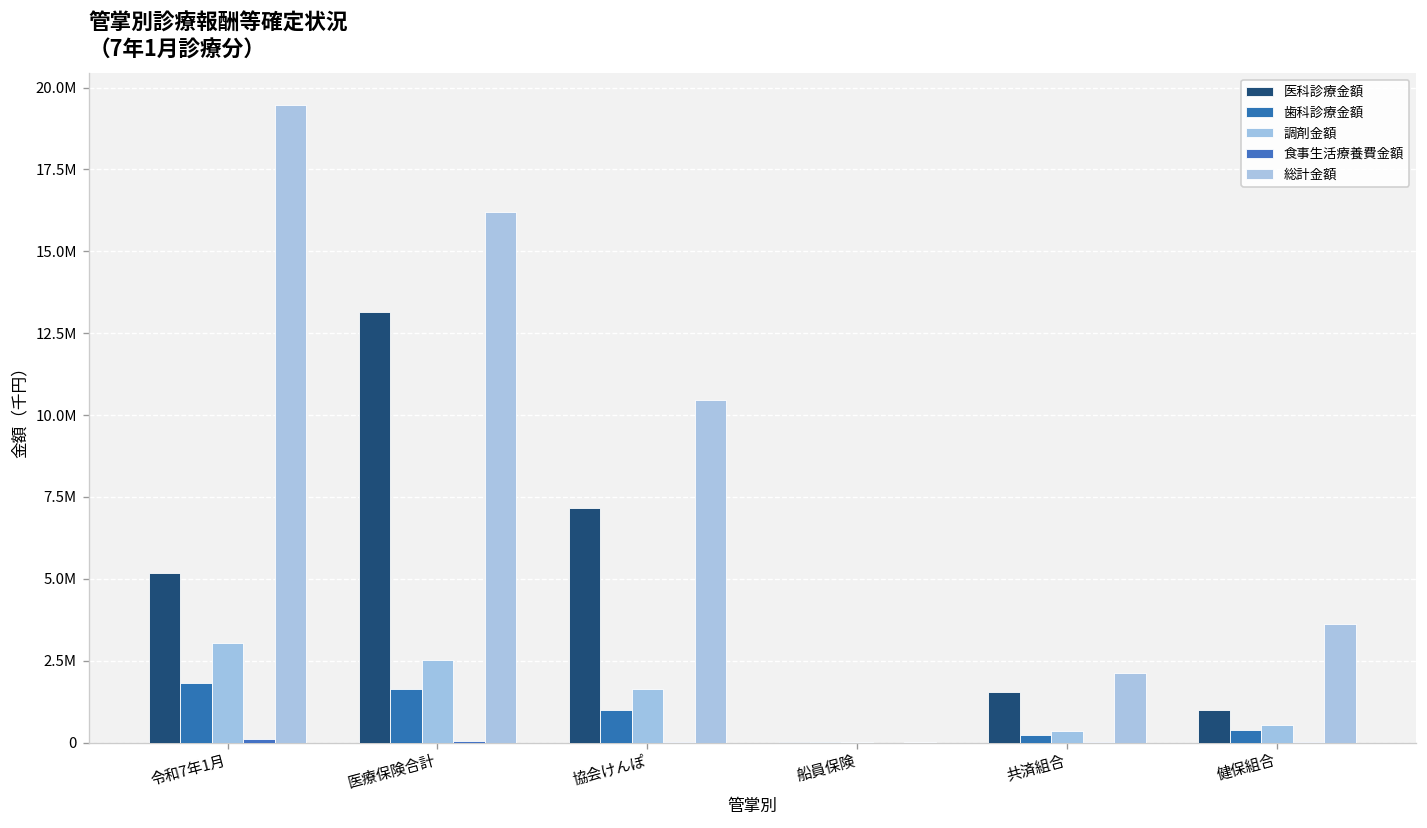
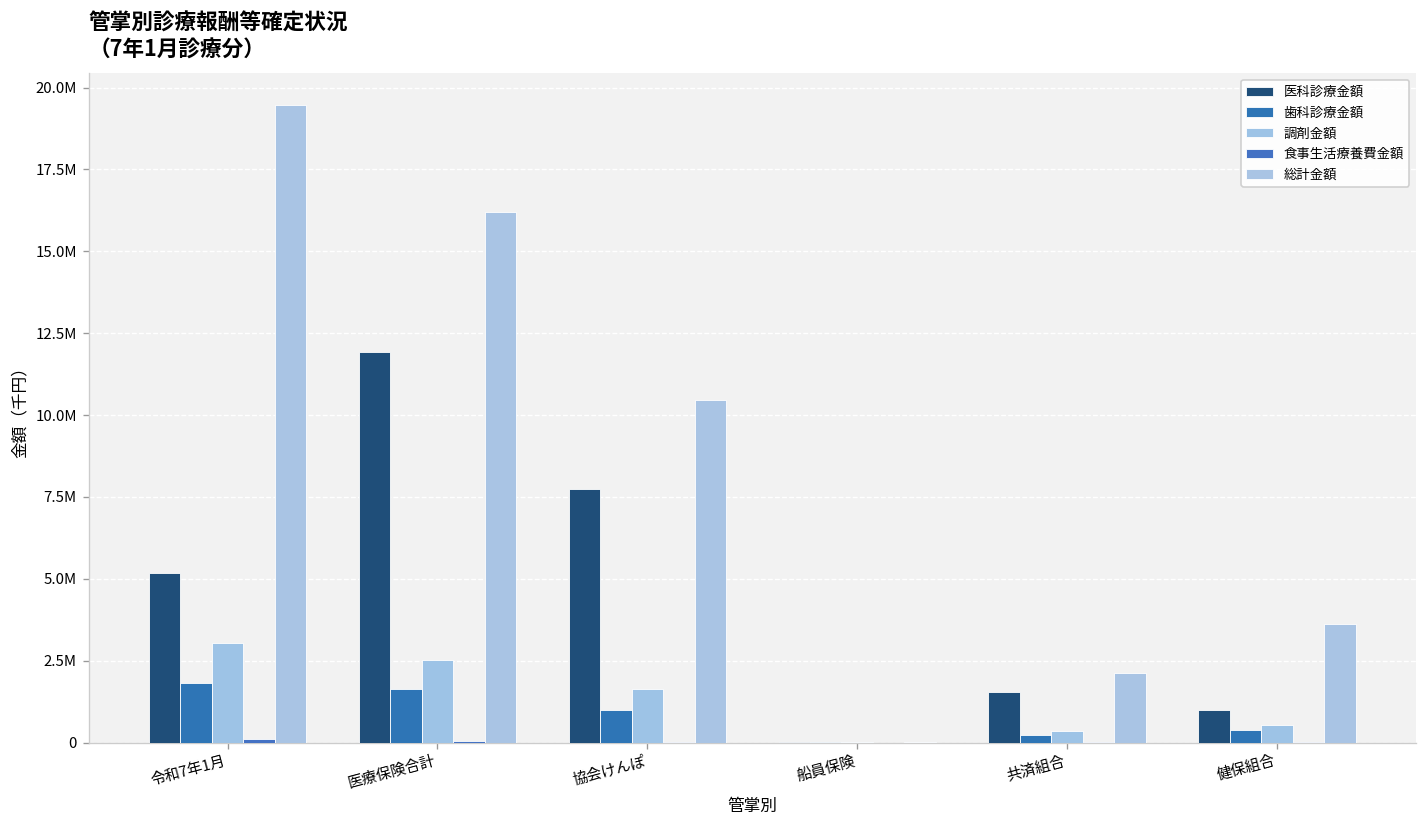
  {
    "医科診療金額": {
      "令和7年1月": 5200000,
-     "医療保険合計": 13100000,
-     "協会けんぽ": 7200000,
+     "医療保険合計": 11900000,
+     "協会けんぽ": 7700000,
      "共済組合": 1500000,
      "健保組合": 1000000
    }
  }
